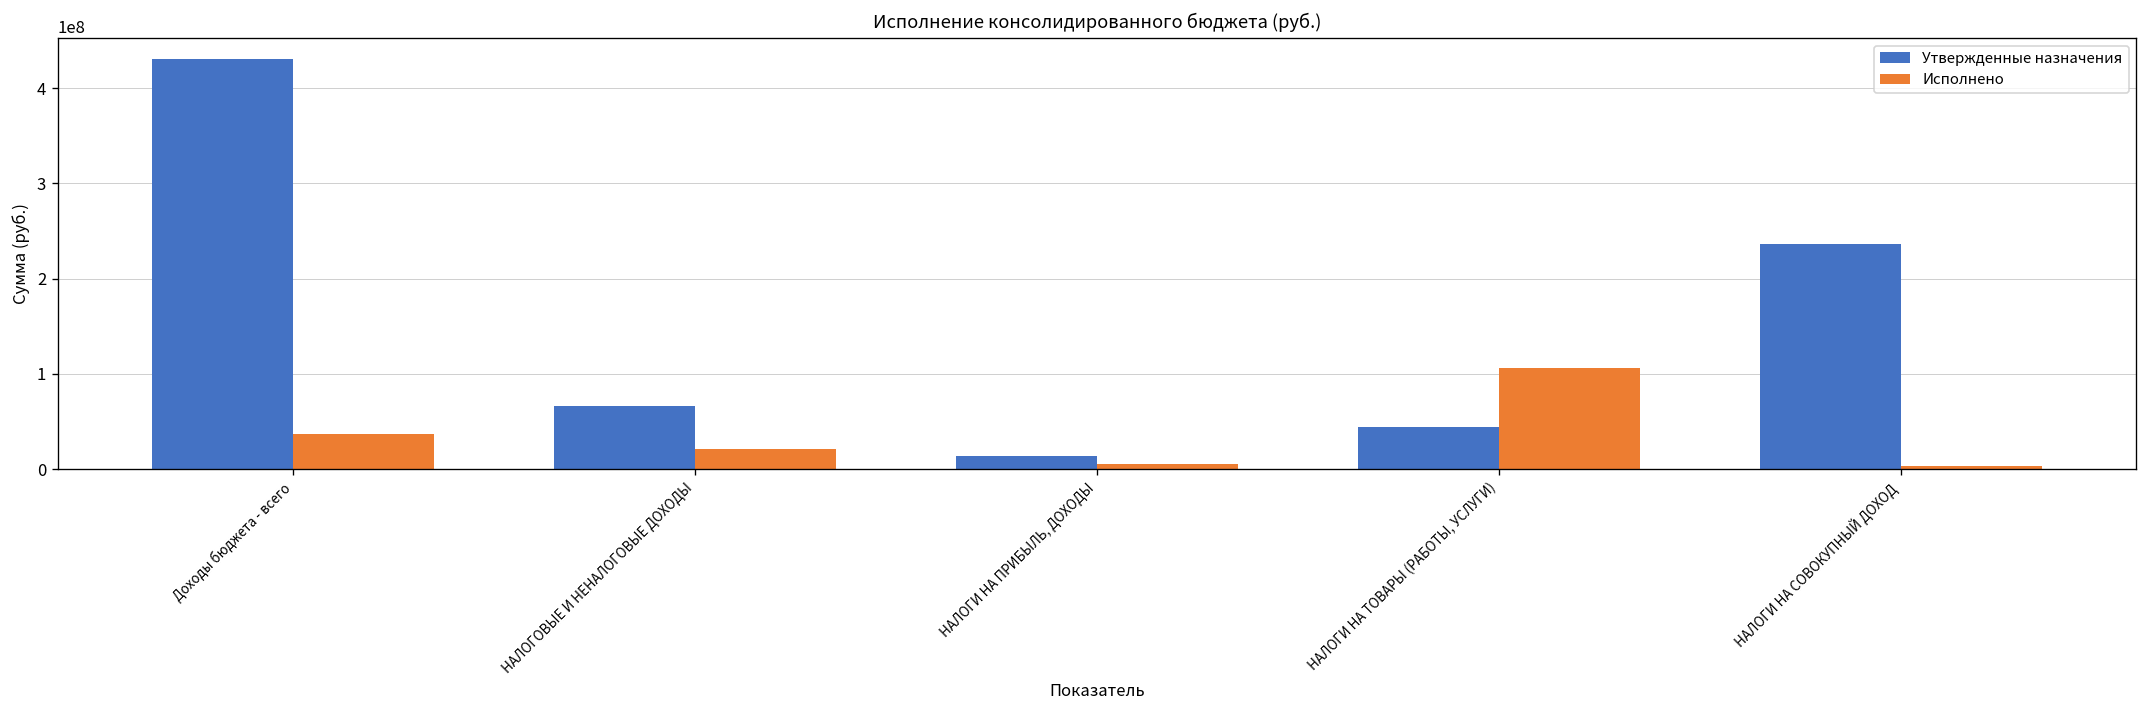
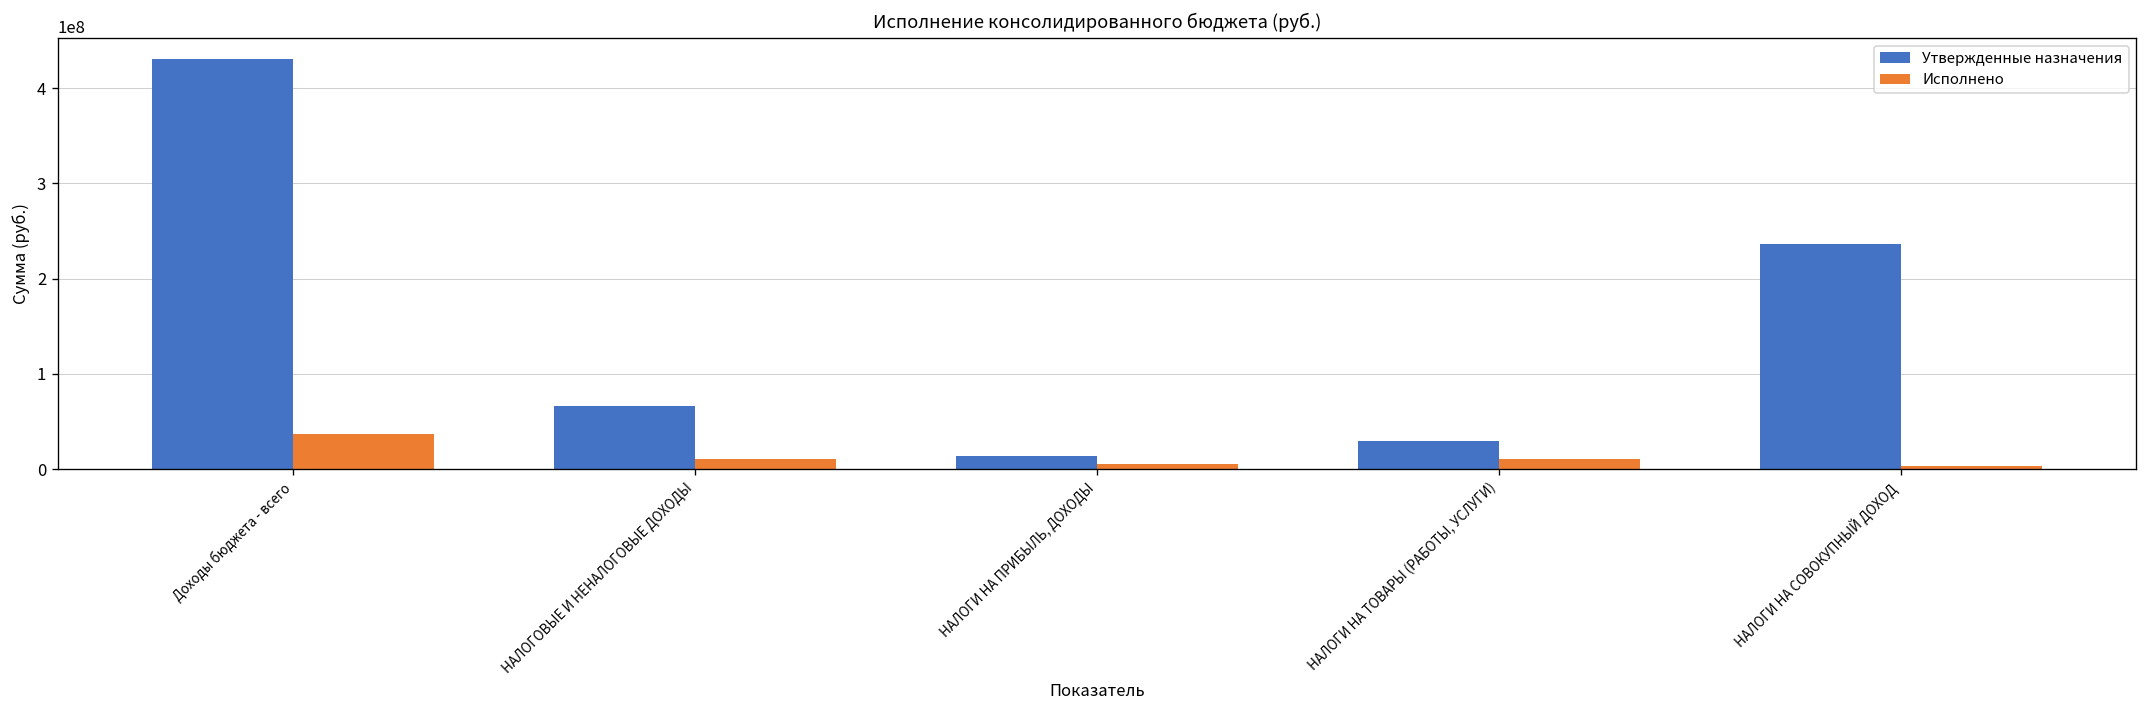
  {
    "Утвержденные назначения": {
      "Доходы бюджета - всего": 430000000,
      "НАЛОГОВЫЕ И НЕНАЛОГОВЫЕ ДОХОДЫ": 70000000,
      "НАЛОГИ НА ПРИБЫЛЬ, ДОХОДЫ": 10000000,
-     "НАЛОГИ НА ТОВАРЫ (РАБОТЫ, УСЛУГИ)": 40000000,
+     "НАЛОГИ НА ТОВАРЫ (РАБОТЫ, УСЛУГИ)": 30000000,
      "НАЛОГИ НА СОВОКУПНЫЙ ДОХОД": 240000000
    },
    "Исполнено": {
      "Доходы бюджета - всего": 40000000,
-     "НАЛОГОВЫЕ И НЕНАЛОГОВЫЕ ДОХОДЫ": 20000000,
+     "НАЛОГОВЫЕ И НЕНАЛОГОВЫЕ ДОХОДЫ": 10000000,
      "НАЛОГИ НА ПРИБЫЛЬ, ДОХОДЫ": 10000000,
-     "НАЛОГИ НА ТОВАРЫ (РАБОТЫ, УСЛУГИ)": 110000000
+     "НАЛОГИ НА ТОВАРЫ (РАБОТЫ, УСЛУГИ)": 10000000
    }
  }
